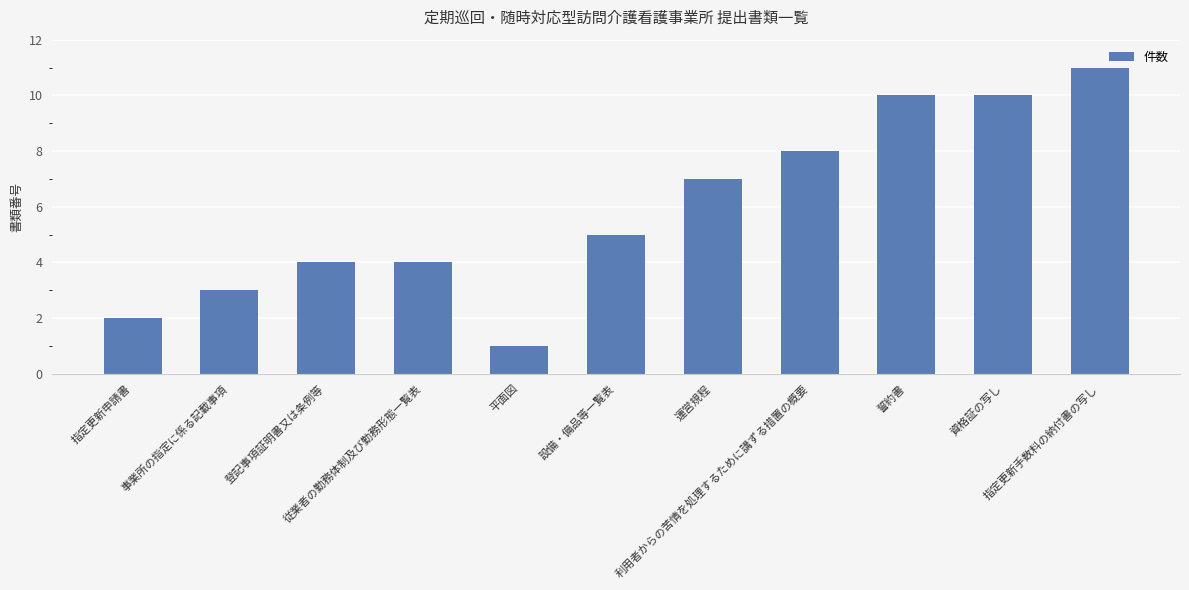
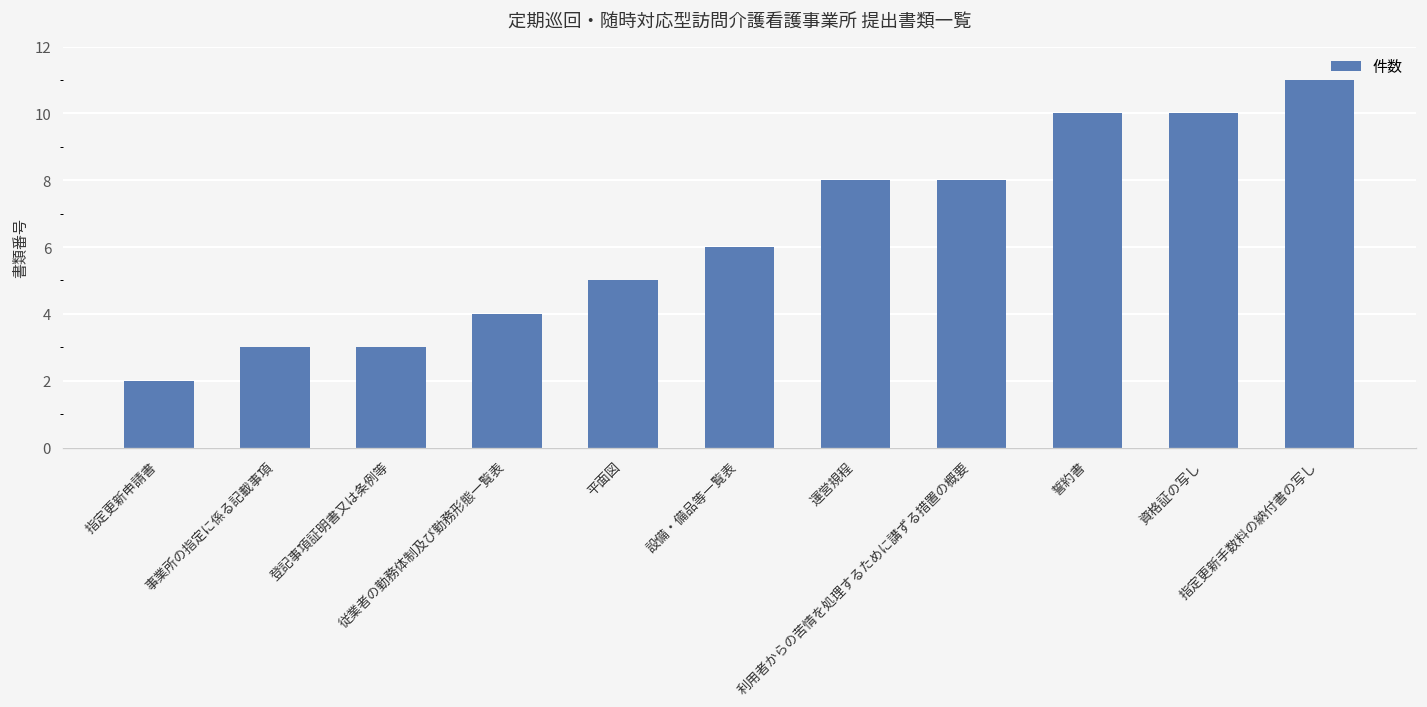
  {
    "指定更新申請書": 2,
    "事業所の指定に係る記載事項": 3,
-   "登記事項証明書又は条例等": 4,
+   "登記事項証明書又は条例等": 3,
    "従業者の勤務体制及び勤務形態一覧表": 4,
-   "平面図": 1,
-   "設備・備品等一覧表": 5,
-   "運営規程": 7,
+   "平面図": 5,
+   "設備・備品等一覧表": 6,
+   "運営規程": 8,
    "利用者からの苦情を処理するために講ずる措置の概要": 8,
    "誓約書": 10,
    "資格証の写し": 10,
    "指定更新手数料の納付書の写し": 11
  }
